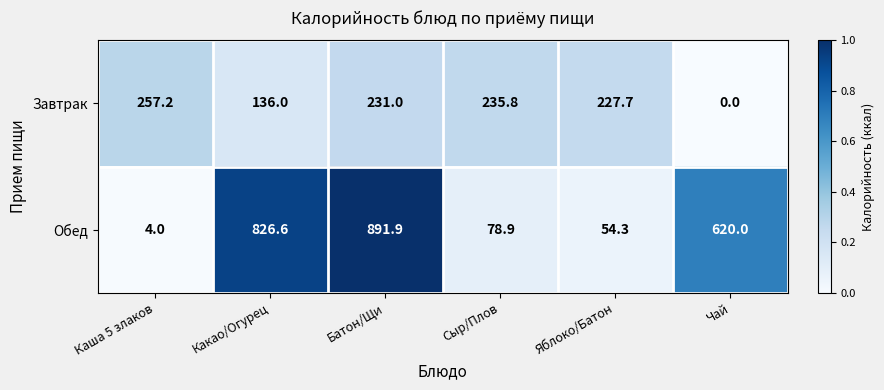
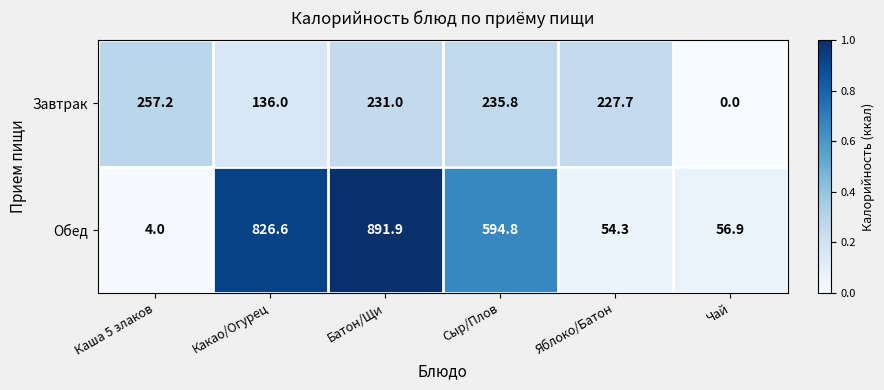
  {
    "Завтрак": {
      "Каша 5 злаков": 257.2,
      "Какао/Огурец": 136.0,
      "Батон/Щи": 231.0,
      "Сыр/Плов": 235.8,
      "Яблоко/Батон": 227.7,
      "Чай": 0.0
    },
    "Обед": {
      "Каша 5 злаков": 4.0,
      "Какао/Огурец": 826.6,
      "Батон/Щи": 891.9,
-     "Сыр/Плов": 78.9,
+     "Сыр/Плов": 594.8,
      "Яблоко/Батон": 54.3,
-     "Чай": 620.0
+     "Чай": 56.9
    }
  }
